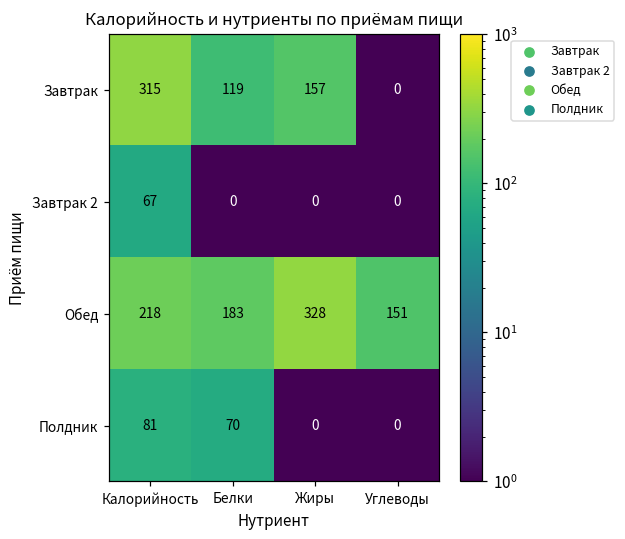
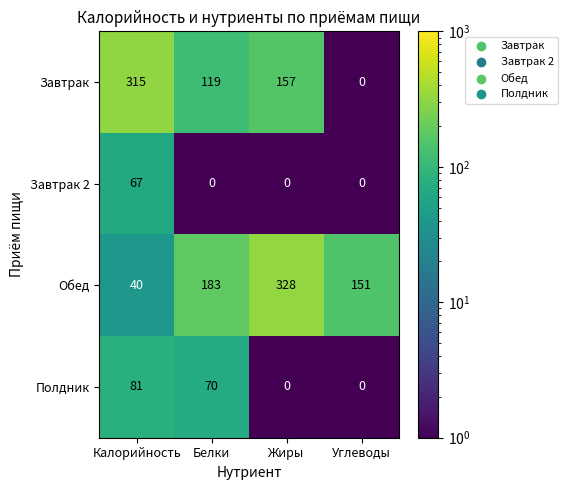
  {
    "Завтрак": {
      "Калорийность": 315,
      "Белки": 119,
      "Жиры": 157,
      "Углеводы": 0
    },
    "Завтрак 2": {
      "Калорийность": 67,
      "Белки": 0,
      "Жиры": 0,
      "Углеводы": 0
    },
    "Обед": {
-     "Калорийность": 218,
+     "Калорийность": 40,
      "Белки": 183,
      "Жиры": 328,
      "Углеводы": 151
    },
    "Полдник": {
      "Калорийность": 81,
      "Белки": 70,
      "Жиры": 0,
      "Углеводы": 0
    }
  }
